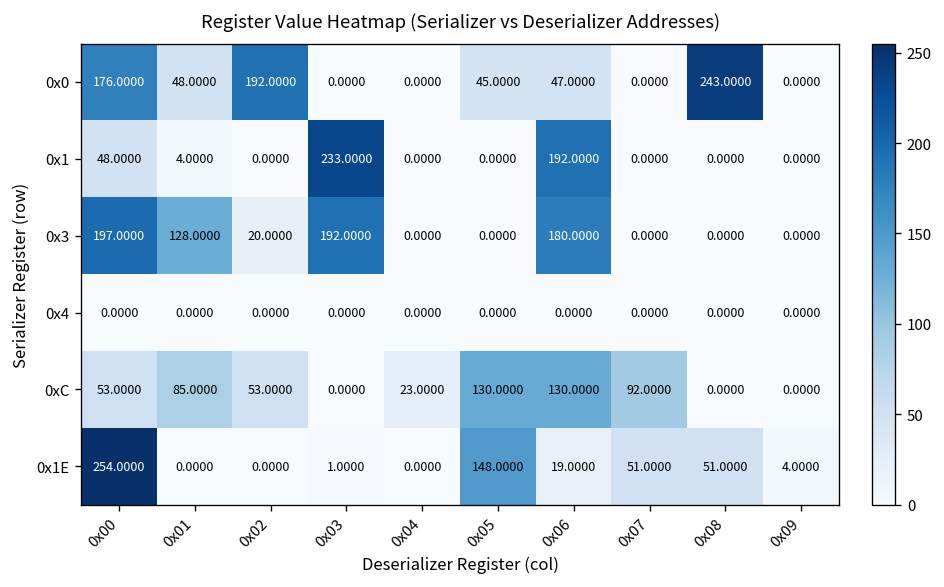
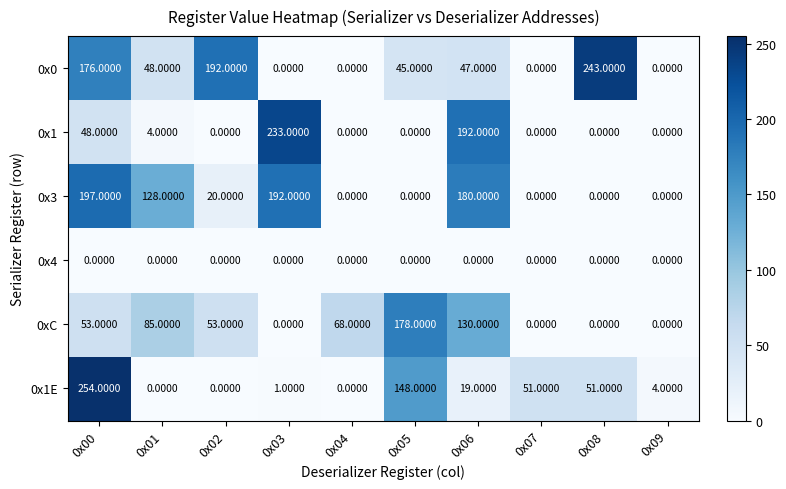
  {
    "0x0": {
      "0x00": 176.0000,
      "0x01": 48.0000,
      "0x02": 192.0000,
      "0x03": 0.0000,
      "0x04": 0.0000,
      "0x05": 45.0000,
      "0x06": 47.0000,
      "0x07": 0.0000,
      "0x08": 243.0000,
      "0x09": 0.0000
    },
    "0x1": {
      "0x00": 48.0000,
      "0x01": 4.0000,
      "0x02": 0.0000,
      "0x03": 233.0000,
      "0x04": 0.0000,
      "0x05": 0.0000,
      "0x06": 192.0000,
      "0x07": 0.0000,
      "0x08": 0.0000,
      "0x09": 0.0000
    },
    "0x3": {
      "0x00": 197.0000,
      "0x01": 128.0000,
      "0x02": 20.0000,
      "0x03": 192.0000,
      "0x04": 0.0000,
      "0x05": 0.0000,
      "0x06": 180.0000,
      "0x07": 0.0000,
      "0x08": 0.0000,
      "0x09": 0.0000
    },
    "0x4": {
      "0x00": 0.0000,
      "0x01": 0.0000,
      "0x02": 0.0000,
      "0x03": 0.0000,
      "0x04": 0.0000,
      "0x05": 0.0000,
      "0x06": 0.0000,
      "0x07": 0.0000,
      "0x08": 0.0000,
      "0x09": 0.0000
    },
    "0xC": {
      "0x00": 53.0000,
      "0x01": 85.0000,
      "0x02": 53.0000,
      "0x03": 0.0000,
-     "0x04": 23.0000,
-     "0x05": 130.0000,
+     "0x04": 68.0000,
+     "0x05": 178.0000,
      "0x06": 130.0000,
-     "0x07": 92.0000,
+     "0x07": 0.0000,
      "0x08": 0.0000,
      "0x09": 0.0000
    },
    "0x1E": {
      "0x00": 254.0000,
      "0x01": 0.0000,
      "0x02": 0.0000,
      "0x03": 1.0000,
      "0x04": 0.0000,
      "0x05": 148.0000,
      "0x06": 19.0000,
      "0x07": 51.0000,
      "0x08": 51.0000,
      "0x09": 4.0000
    }
  }
